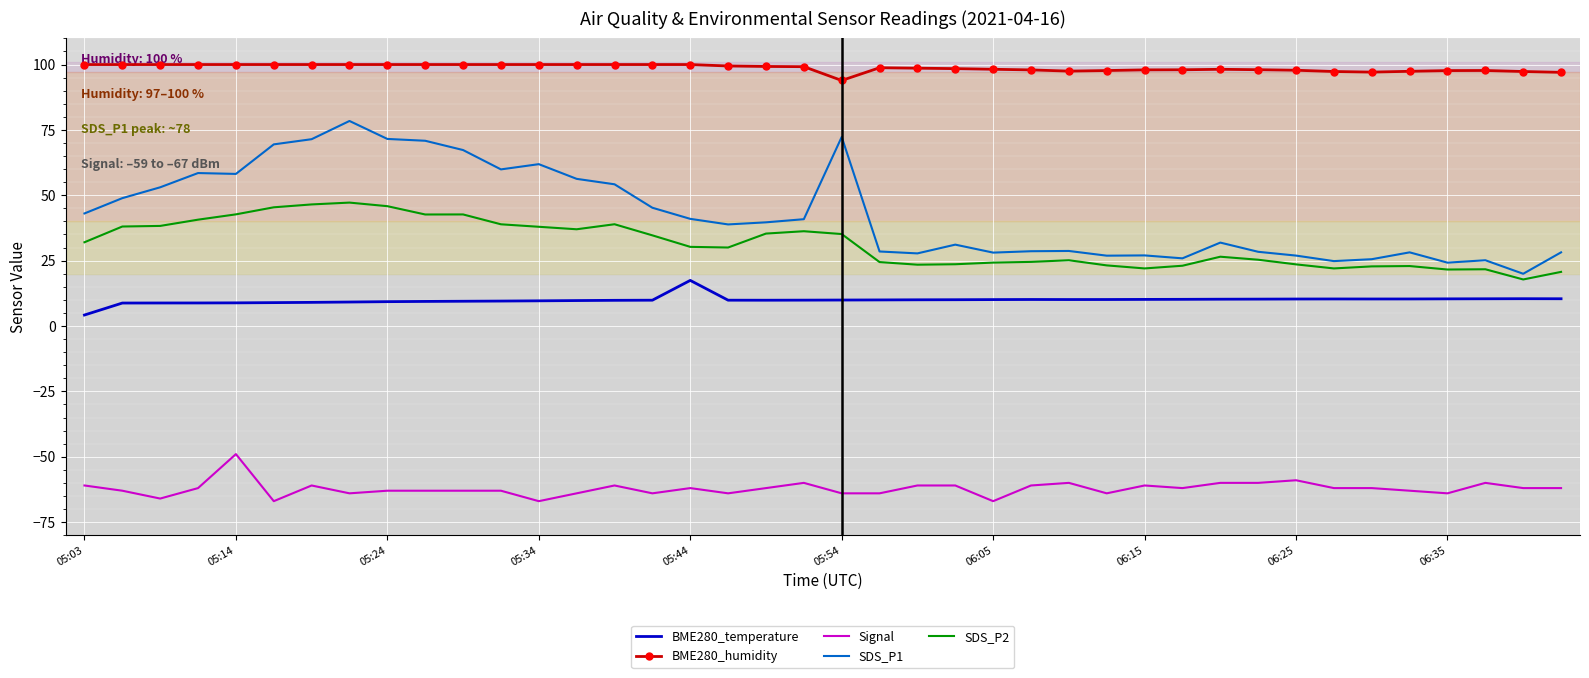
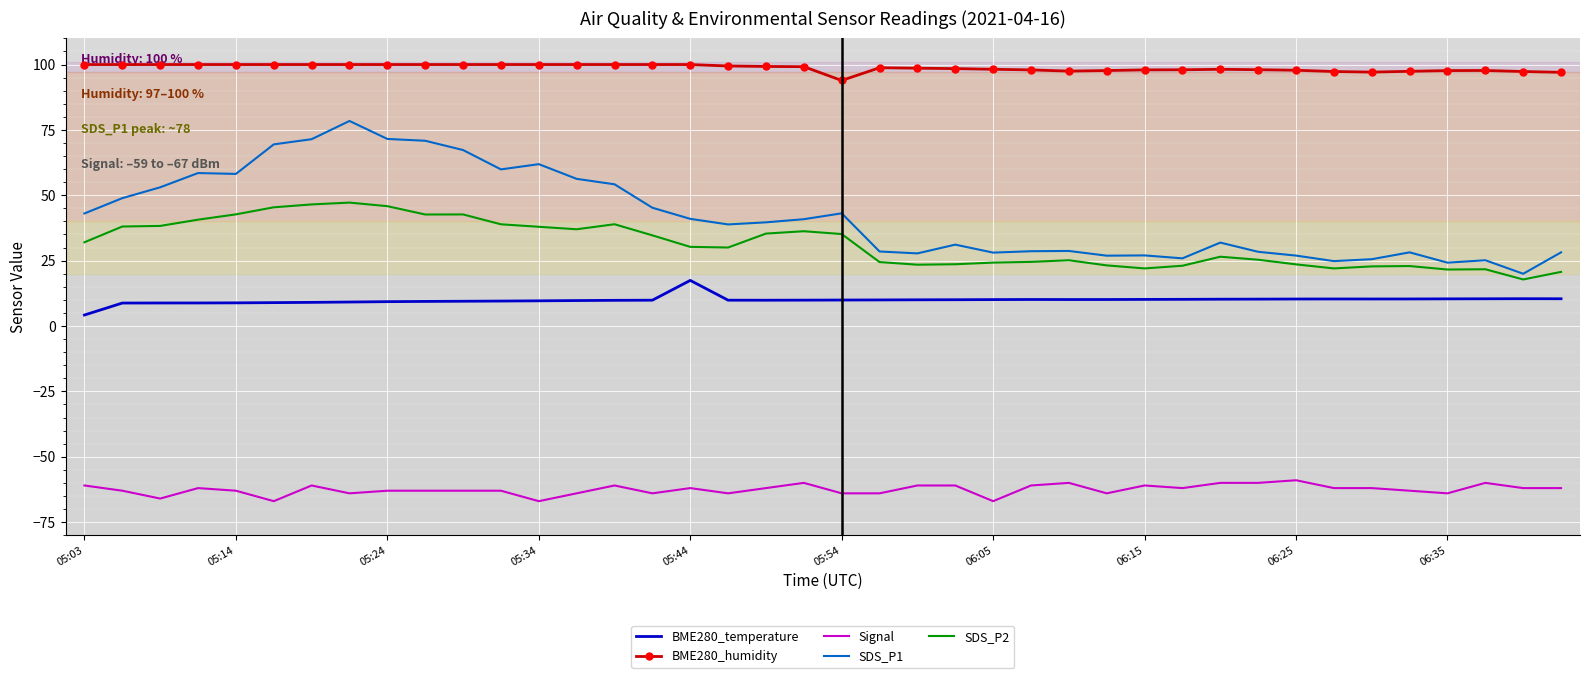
  {
    "BME280_temperature": {
      "05:03": "4",
      "05:14": "9",
      "05:24": "9",
      "05:34": "10",
      "05:44": "17",
      "05:54": "10",
      "06:05": "10",
      "06:15": "10",
      "06:25": "10",
      "06:35": "10"
    },
    "BME280_humidity": {
      "05:03": "100 %"
    },
    "Signal": {
      "05:03": "-61",
-     "05:14": "-49",
+     "05:14": "-63",
      "05:24": "-63",
      "05:34": "-67",
      "05:44": "-62",
      "05:54": "-64",
      "06:05": "-67",
      "06:15": "-61",
      "06:25": "-59",
      "06:35": "-64"
    },
    "SDS_P1": {
      "05:03": "43",
      "05:14": "58",
      "05:24": "72",
      "05:34": "62",
      "05:44": "41",
-     "05:54": "72",
+     "05:54": "43",
      "06:05": "28",
      "06:15": "27",
      "06:25": "27",
      "06:35": "24"
    },
    "SDS_P2": {
      "05:03": "32",
      "05:14": "43",
      "05:24": "46",
      "05:34": "38",
      "05:44": "30",
      "05:54": "35",
      "06:05": "24",
      "06:15": "22",
      "06:25": "24",
      "06:35": "22"
    }
  }
